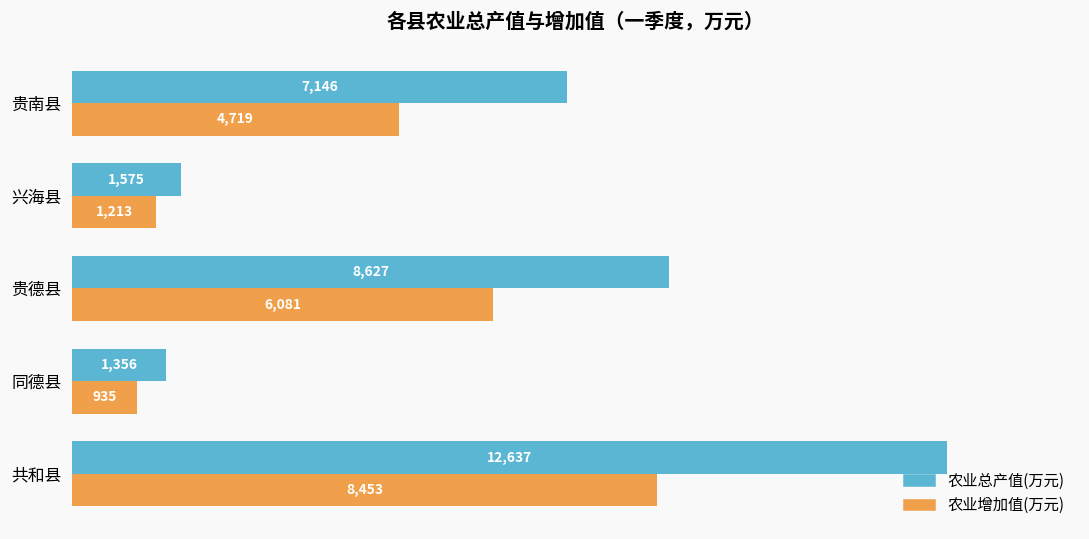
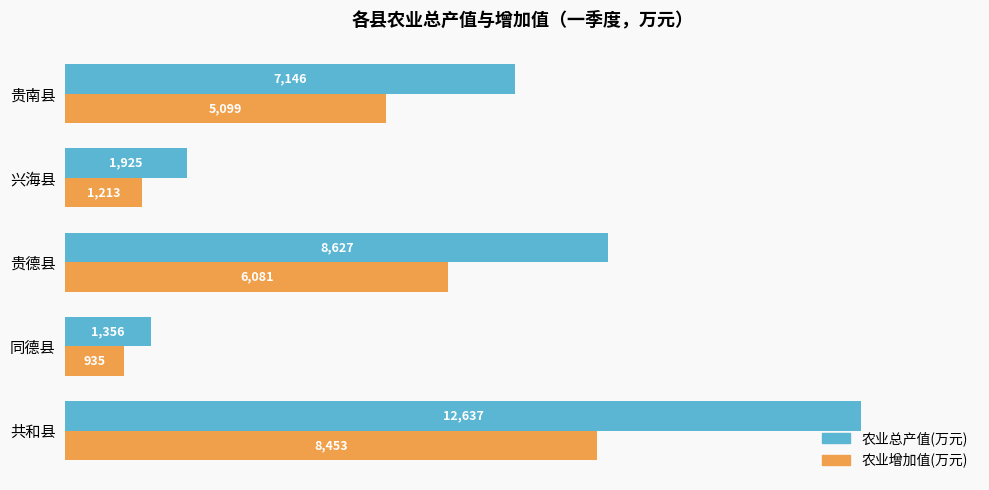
  {
    "农业总产值(万元)": {
      "贵南县": "7,146",
-     "兴海县": "1,575",
+     "兴海县": "1,925",
      "贵德县": "8,627",
      "同德县": "1,356",
      "共和县": "12,637"
    },
    "农业增加值(万元)": {
-     "贵南县": "4,719",
+     "贵南县": "5,099",
      "兴海县": "1,213",
      "贵德县": "6,081",
      "同德县": "935",
      "共和县": "8,453"
    }
  }
